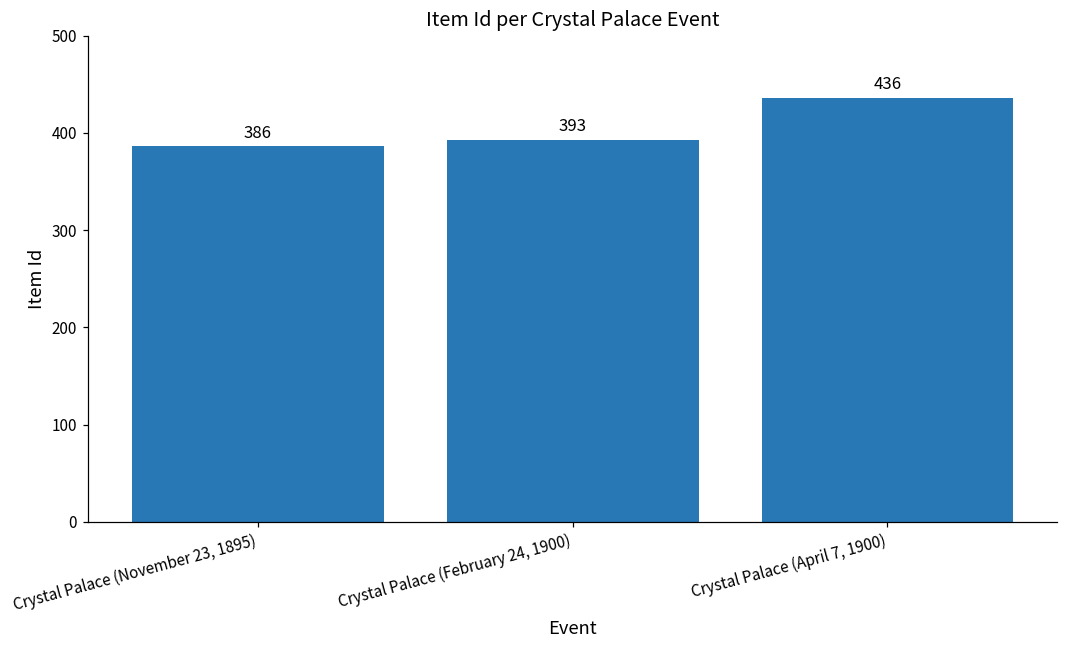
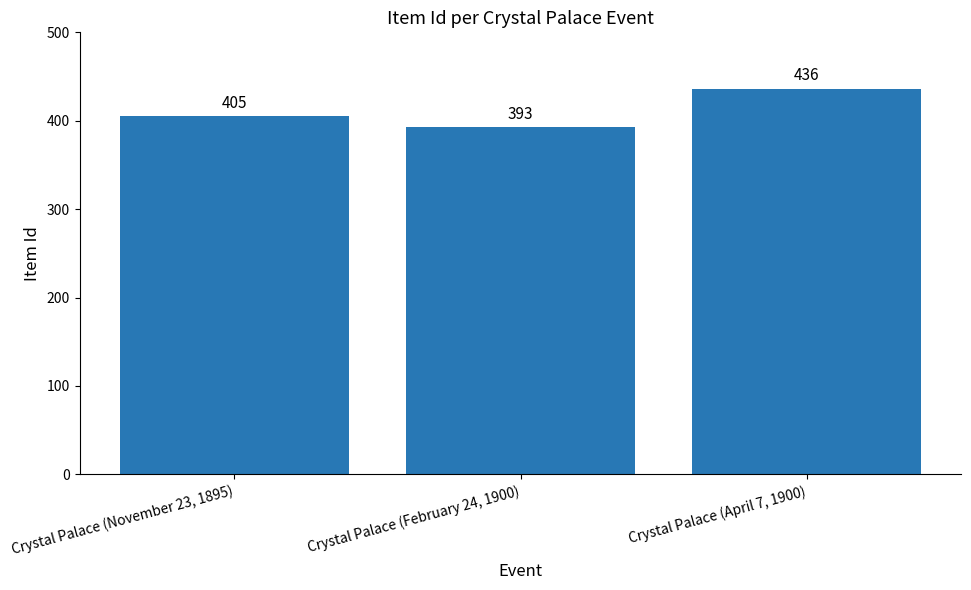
  {
-   "Crystal Palace (November 23, 1895)": 386,
+   "Crystal Palace (November 23, 1895)": 405,
    "Crystal Palace (February 24, 1900)": 393,
    "Crystal Palace (April 7, 1900)": 436
  }
